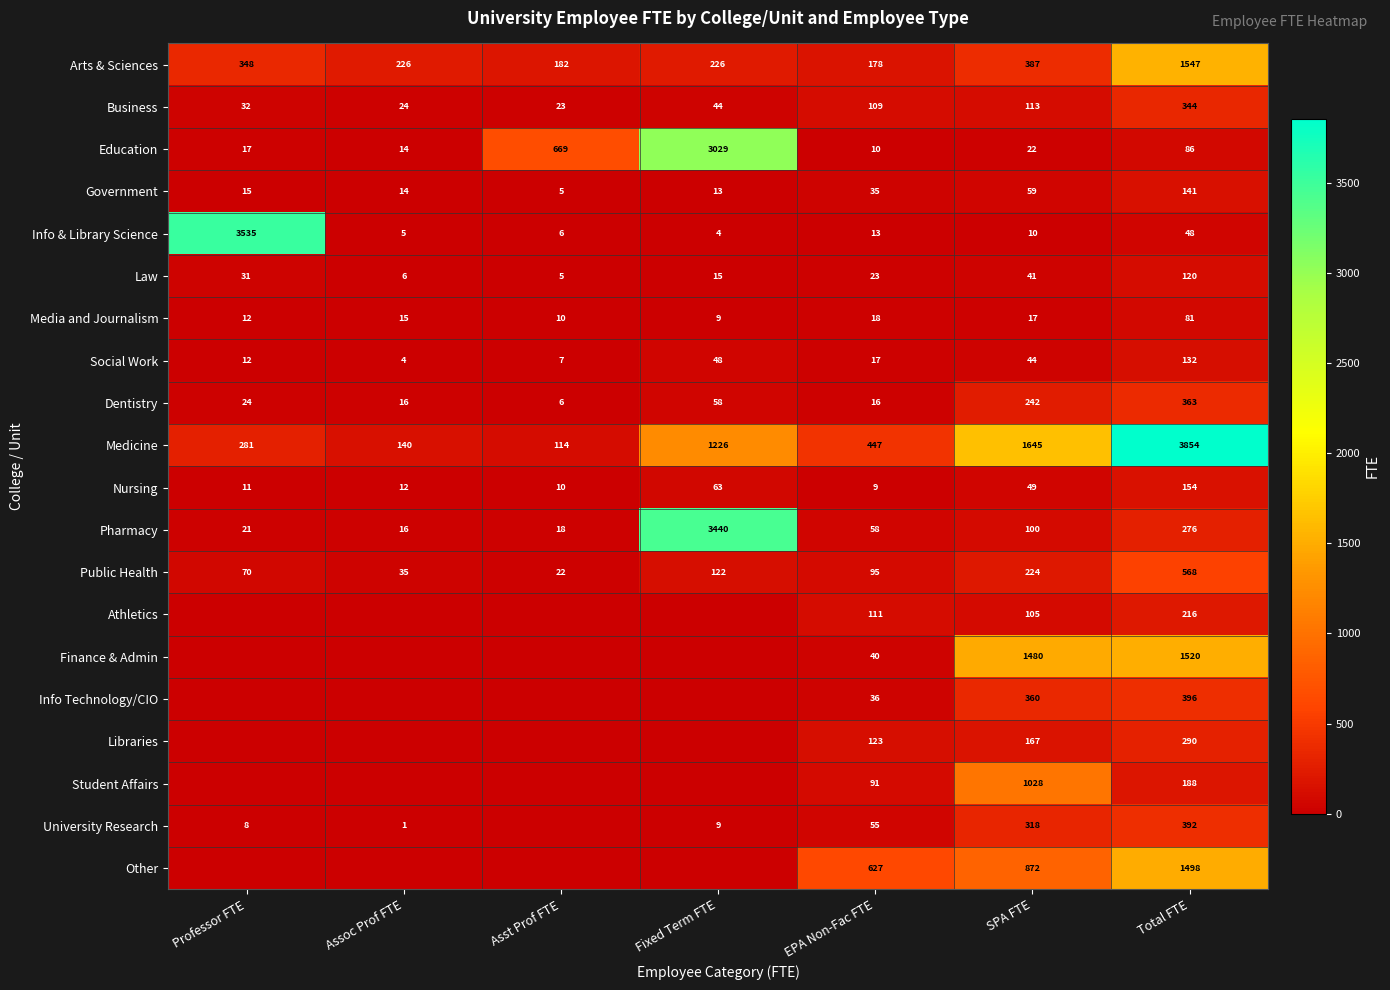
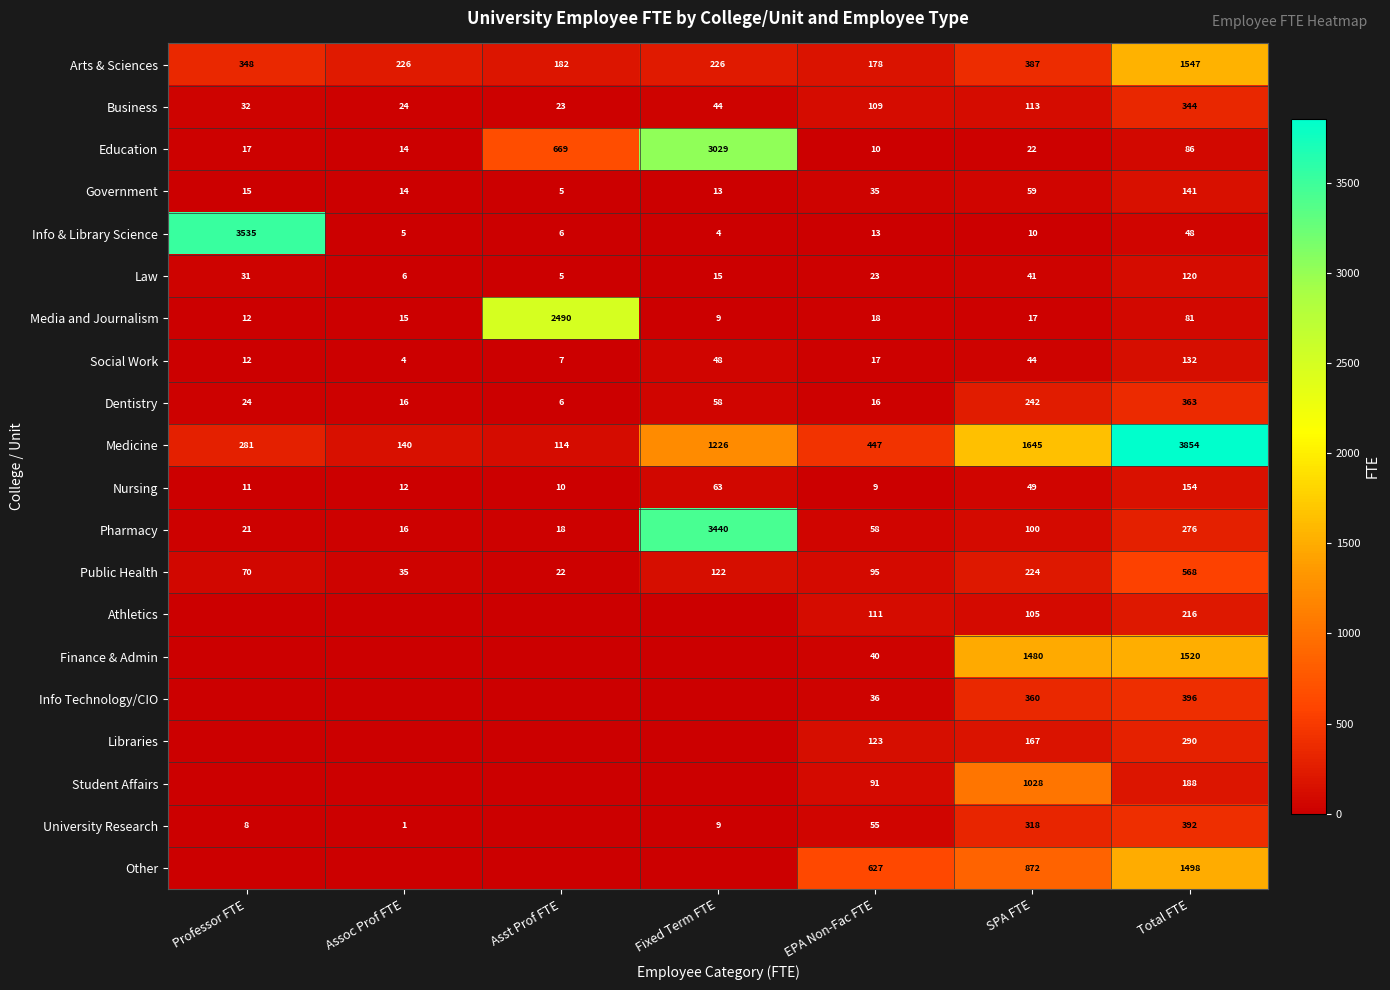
  {
    "Arts & Sciences": {
      "Professor FTE": 348,
      "Assoc Prof FTE": 226,
      "Asst Prof FTE": 182,
      "Fixed Term FTE": 226,
      "EPA Non-Fac FTE": 178,
      "SPA FTE": 387,
      "Total FTE": 1547
    },
    "Business": {
      "Professor FTE": 32,
      "Assoc Prof FTE": 24,
      "Asst Prof FTE": 23,
      "Fixed Term FTE": 44,
      "EPA Non-Fac FTE": 109,
      "SPA FTE": 113,
      "Total FTE": 344
    },
    "Education": {
      "Professor FTE": 17,
      "Assoc Prof FTE": 14,
      "Asst Prof FTE": 669,
      "Fixed Term FTE": 3029,
      "EPA Non-Fac FTE": 10,
      "SPA FTE": 22,
      "Total FTE": 86
    },
    "Government": {
      "Professor FTE": 15,
      "Assoc Prof FTE": 14,
      "Asst Prof FTE": 5,
      "Fixed Term FTE": 13,
      "EPA Non-Fac FTE": 35,
      "SPA FTE": 59,
      "Total FTE": 141
    },
    "Info & Library Science": {
      "Professor FTE": 3535,
      "Assoc Prof FTE": 5,
      "Asst Prof FTE": 6,
      "Fixed Term FTE": 4,
      "EPA Non-Fac FTE": 13,
      "SPA FTE": 10,
      "Total FTE": 48
    },
    "Law": {
      "Professor FTE": 31,
      "Assoc Prof FTE": 6,
      "Asst Prof FTE": 5,
      "Fixed Term FTE": 15,
      "EPA Non-Fac FTE": 23,
      "SPA FTE": 41,
      "Total FTE": 120
    },
    "Media and Journalism": {
      "Professor FTE": 12,
      "Assoc Prof FTE": 15,
-     "Asst Prof FTE": 10,
+     "Asst Prof FTE": 2490,
      "Fixed Term FTE": 9,
      "EPA Non-Fac FTE": 18,
      "SPA FTE": 17,
      "Total FTE": 81
    },
    "Social Work": {
      "Professor FTE": 12,
      "Assoc Prof FTE": 4,
      "Asst Prof FTE": 7,
      "Fixed Term FTE": 48,
      "EPA Non-Fac FTE": 17,
      "SPA FTE": 44,
      "Total FTE": 132
    },
    "Dentistry": {
      "Professor FTE": 24,
      "Assoc Prof FTE": 16,
      "Asst Prof FTE": 6,
      "Fixed Term FTE": 58,
      "EPA Non-Fac FTE": 16,
      "SPA FTE": 242,
      "Total FTE": 363
    },
    "Medicine": {
      "Professor FTE": 281,
      "Assoc Prof FTE": 140,
      "Asst Prof FTE": 114,
      "Fixed Term FTE": 1226,
      "EPA Non-Fac FTE": 447,
      "SPA FTE": 1645,
      "Total FTE": 3854
    },
    "Nursing": {
      "Professor FTE": 11,
      "Assoc Prof FTE": 12,
      "Asst Prof FTE": 10,
      "Fixed Term FTE": 63,
      "EPA Non-Fac FTE": 9,
      "SPA FTE": 49,
      "Total FTE": 154
    },
    "Pharmacy": {
      "Professor FTE": 21,
      "Assoc Prof FTE": 16,
      "Asst Prof FTE": 18,
      "Fixed Term FTE": 3440,
      "EPA Non-Fac FTE": 58,
      "SPA FTE": 100,
      "Total FTE": 276
    },
    "Public Health": {
      "Professor FTE": 70,
      "Assoc Prof FTE": 35,
      "Asst Prof FTE": 22,
      "Fixed Term FTE": 122,
      "EPA Non-Fac FTE": 95,
      "SPA FTE": 224,
      "Total FTE": 568
    },
    "Athletics": {
      "EPA Non-Fac FTE": 111,
      "SPA FTE": 105,
      "Total FTE": 216
    },
    "Finance & Admin": {
      "EPA Non-Fac FTE": 40,
      "SPA FTE": 1480,
      "Total FTE": 1520
    },
    "Info Technology/CIO": {
      "EPA Non-Fac FTE": 36,
      "SPA FTE": 360,
      "Total FTE": 396
    },
    "Libraries": {
      "EPA Non-Fac FTE": 123,
      "SPA FTE": 167,
      "Total FTE": 290
    },
    "Student Affairs": {
      "EPA Non-Fac FTE": 91,
      "SPA FTE": 1028,
      "Total FTE": 188
    },
    "University Research": {
      "Professor FTE": 8,
      "Assoc Prof FTE": 1,
      "Fixed Term FTE": 9,
      "EPA Non-Fac FTE": 55,
      "SPA FTE": 318,
      "Total FTE": 392
    },
    "Other": {
      "EPA Non-Fac FTE": 627,
      "SPA FTE": 872,
      "Total FTE": 1498
    }
  }
